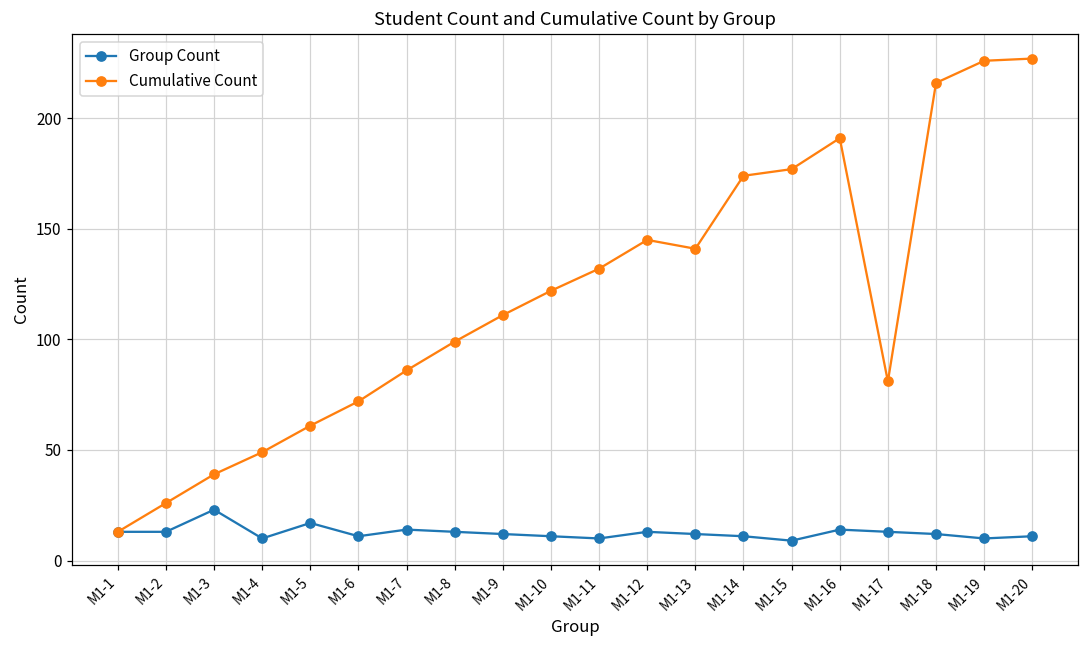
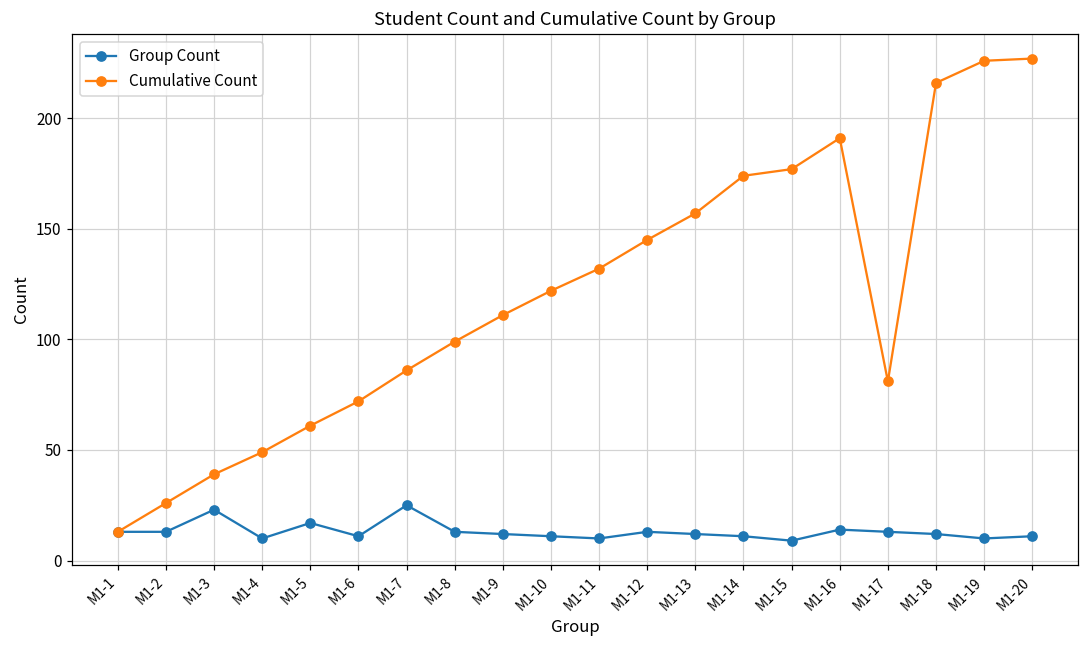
  {
    "Group Count": {
      "M1-2": 13,
      "M1-3": 23,
      "M1-4": 10,
      "M1-5": 17,
      "M1-6": 11,
-     "M1-7": 14,
+     "M1-7": 25,
      "M1-8": 13,
      "M1-9": 12,
      "M1-10": 11,
      "M1-11": 10,
      "M1-12": 13,
      "M1-13": 12,
      "M1-14": 11,
      "M1-15": 9,
      "M1-16": 14,
      "M1-17": 13,
      "M1-18": 12,
      "M1-19": 10,
      "M1-20": 11
    },
    "Cumulative Count": {
      "M1-2": 26,
      "M1-3": 39,
      "M1-4": 49,
      "M1-5": 61,
      "M1-6": 72,
      "M1-7": 86,
      "M1-8": 99,
      "M1-9": 111,
      "M1-10": 122,
      "M1-11": 132,
      "M1-12": 145,
-     "M1-13": 141,
+     "M1-13": 157,
      "M1-14": 174,
      "M1-15": 177,
      "M1-16": 191,
      "M1-17": 81,
      "M1-18": 216,
      "M1-19": 226,
      "M1-20": 227
    }
  }
